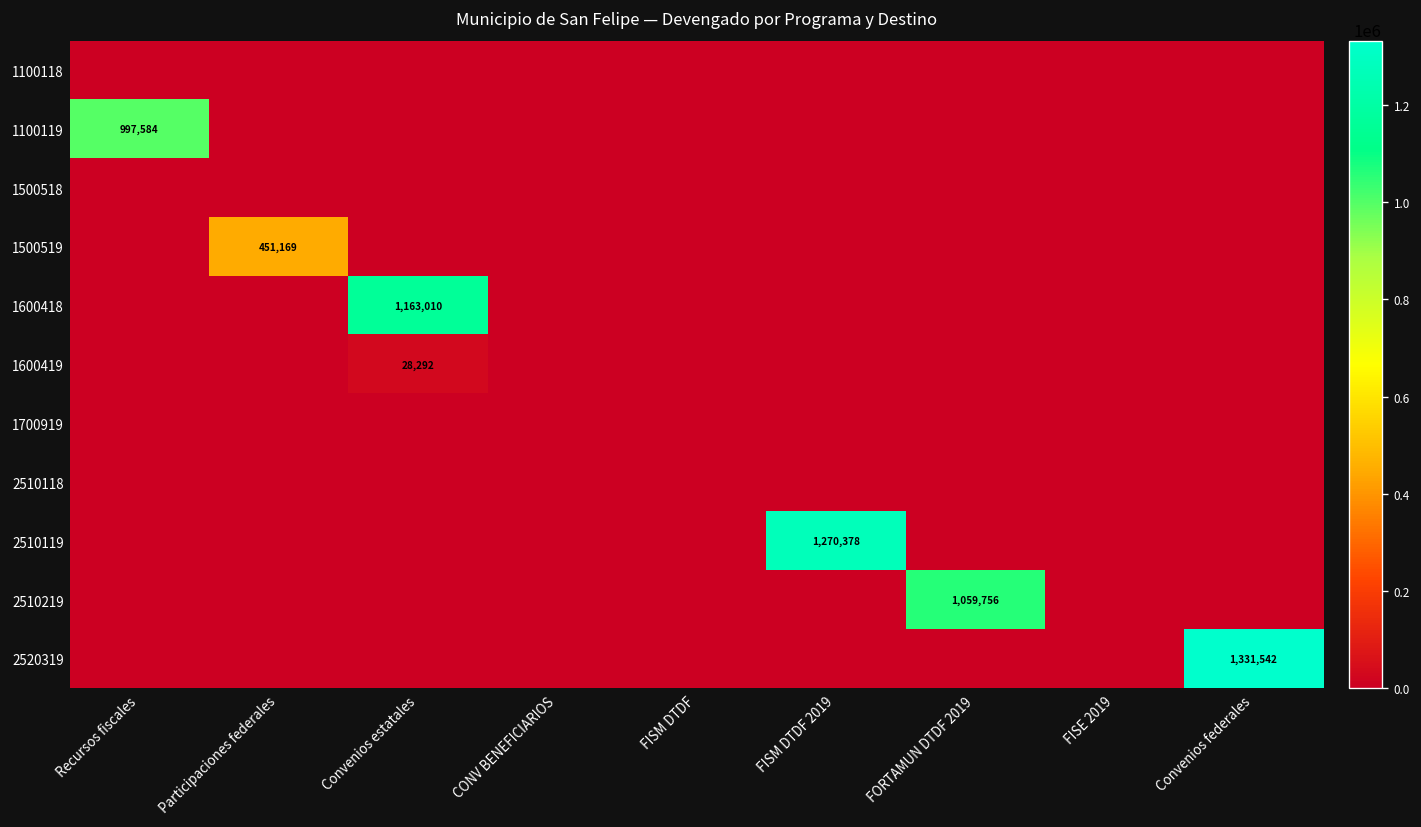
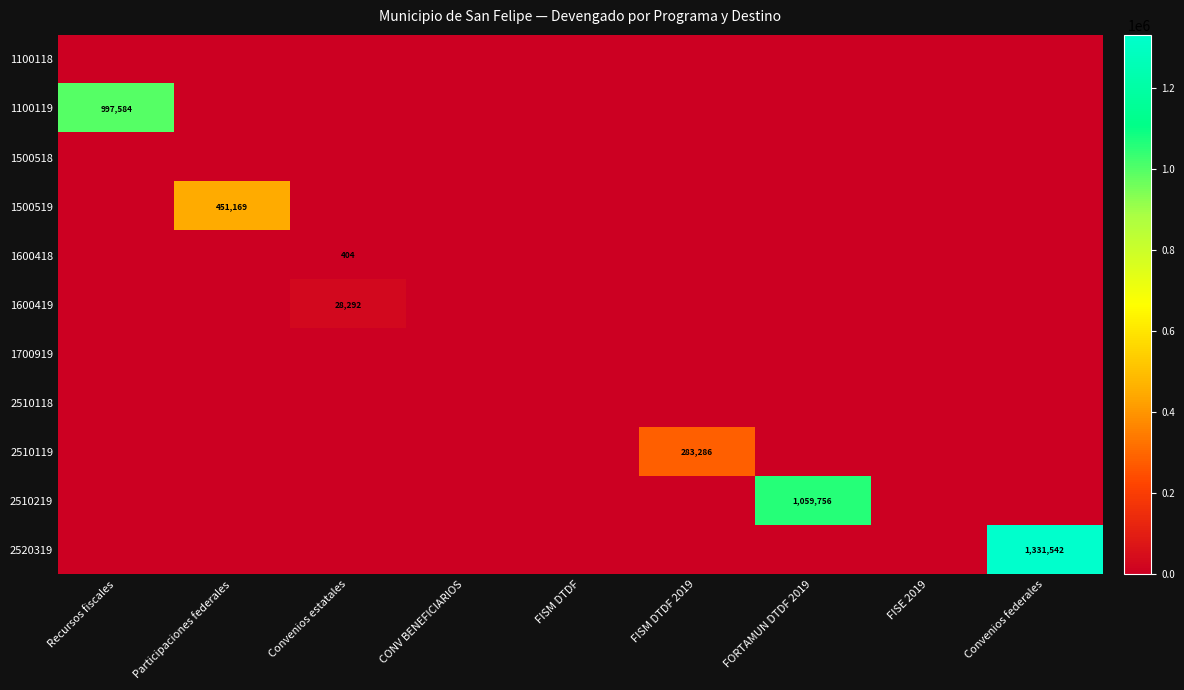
  {
    "1100119": {
      "Recursos fiscales": "997,584"
    },
    "1500519": {
      "Participaciones federales": "451,169"
    },
    "1600418": {
-     "Convenios estatales": "1,163,010"
+     "Convenios estatales": "404"
    },
    "1600419": {
      "Convenios estatales": "28,292"
    },
    "2510119": {
-     "FISM DTDF 2019": "1,270,378"
+     "FISM DTDF 2019": "283,286"
    },
    "2510219": {
      "FORTAMUN DTDF 2019": "1,059,756"
    },
    "2520319": {
      "Convenios federales": "1,331,542"
    }
  }
